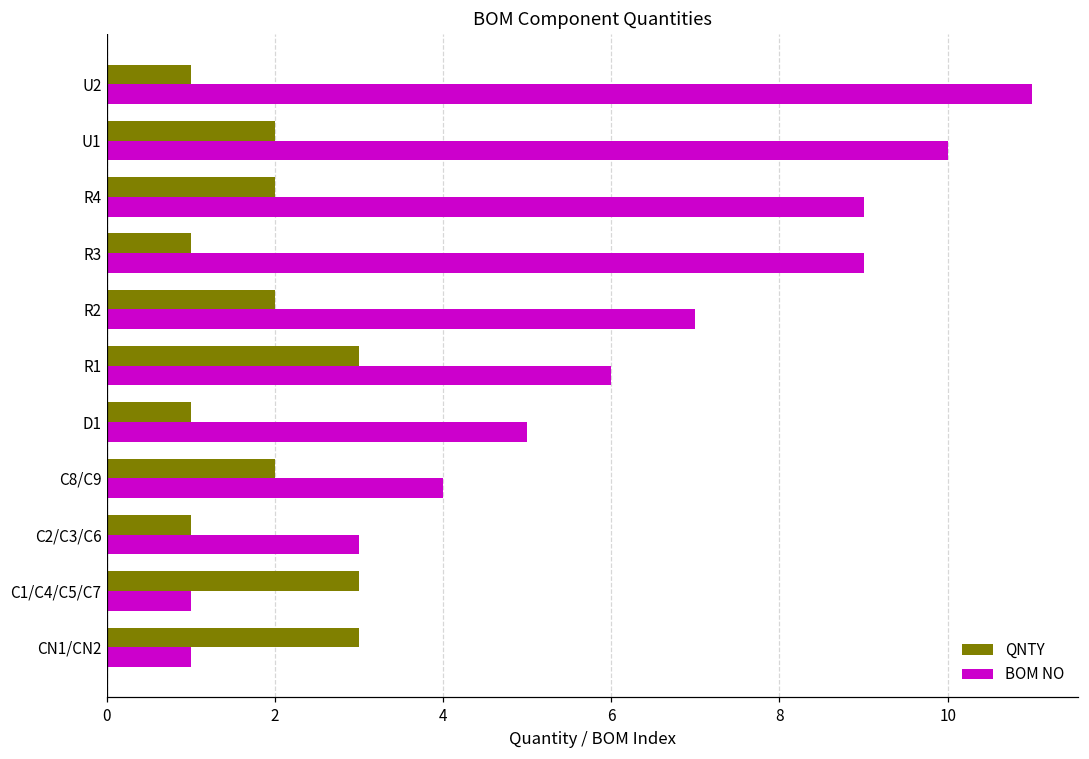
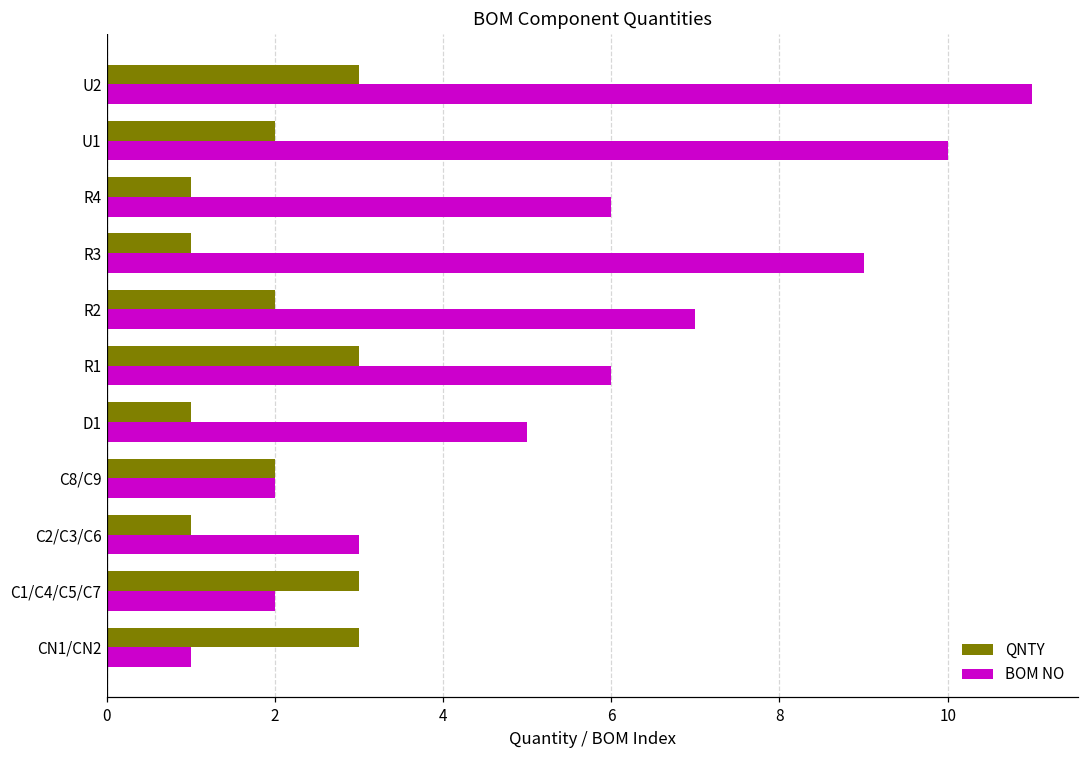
  {
    "QNTY": {
-     "U2": 1,
+     "U2": 3,
      "U1": 2,
-     "R4": 2,
+     "R4": 1,
      "R3": 1,
      "R2": 2,
      "R1": 3,
      "D1": 1,
      "C8/C9": 2,
      "C2/C3/C6": 1,
      "C1/C4/C5/C7": 3,
      "CN1/CN2": 3
    },
    "BOM NO": {
      "U2": 11,
      "U1": 10,
-     "R4": 9,
+     "R4": 6,
      "R3": 9,
      "R2": 7,
      "R1": 6,
      "D1": 5,
-     "C8/C9": 4,
+     "C8/C9": 2,
      "C2/C3/C6": 3,
-     "C1/C4/C5/C7": 1,
+     "C1/C4/C5/C7": 2,
      "CN1/CN2": 1
    }
  }
